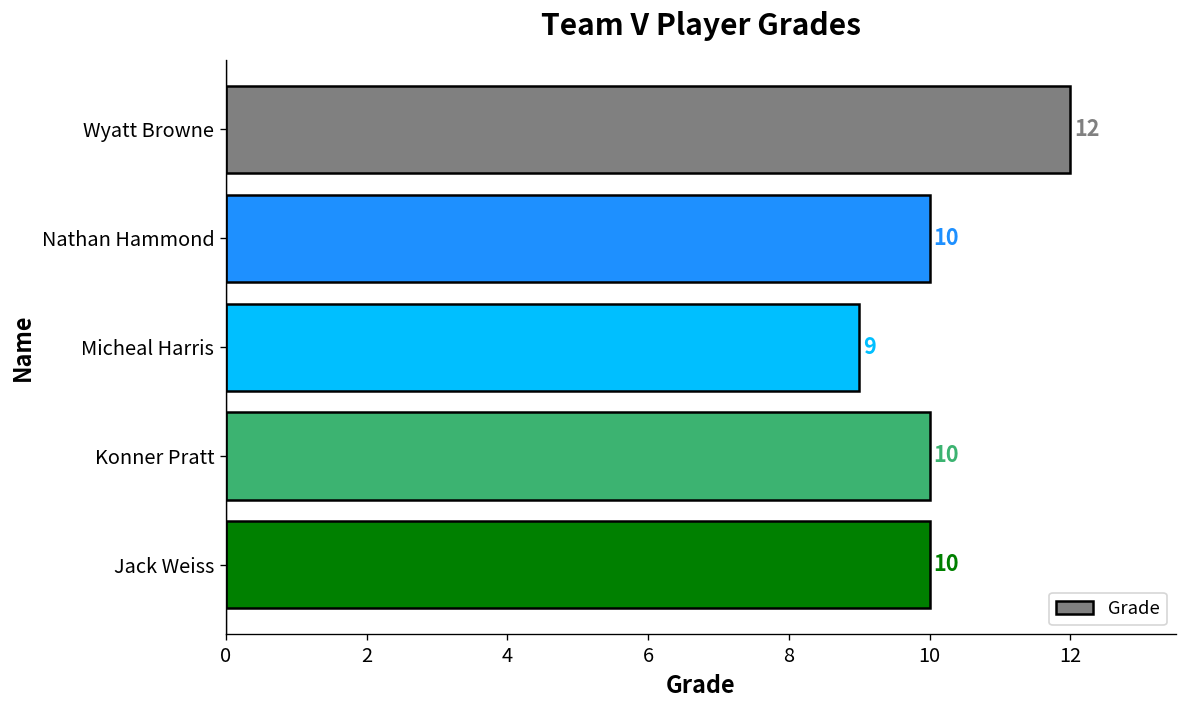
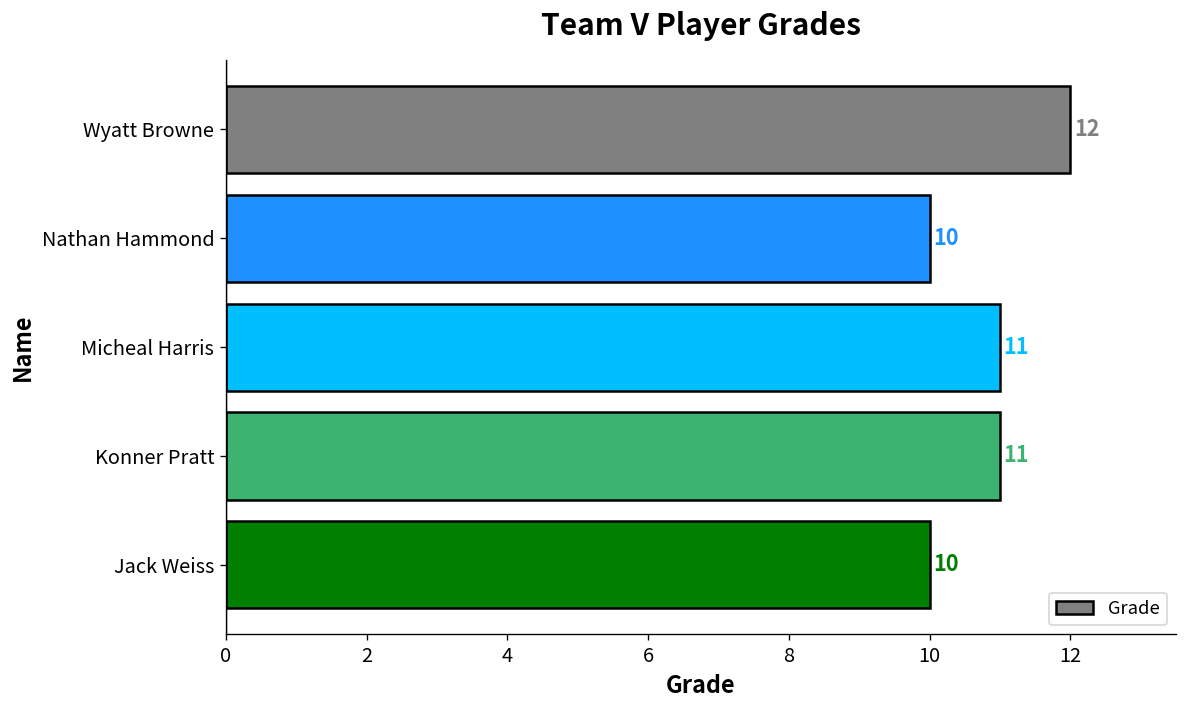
  {
    "Wyatt Browne": 12,
    "Nathan Hammond": 10,
-   "Micheal Harris": 9,
-   "Konner Pratt": 10,
+   "Micheal Harris": 11,
+   "Konner Pratt": 11,
    "Jack Weiss": 10
  }
